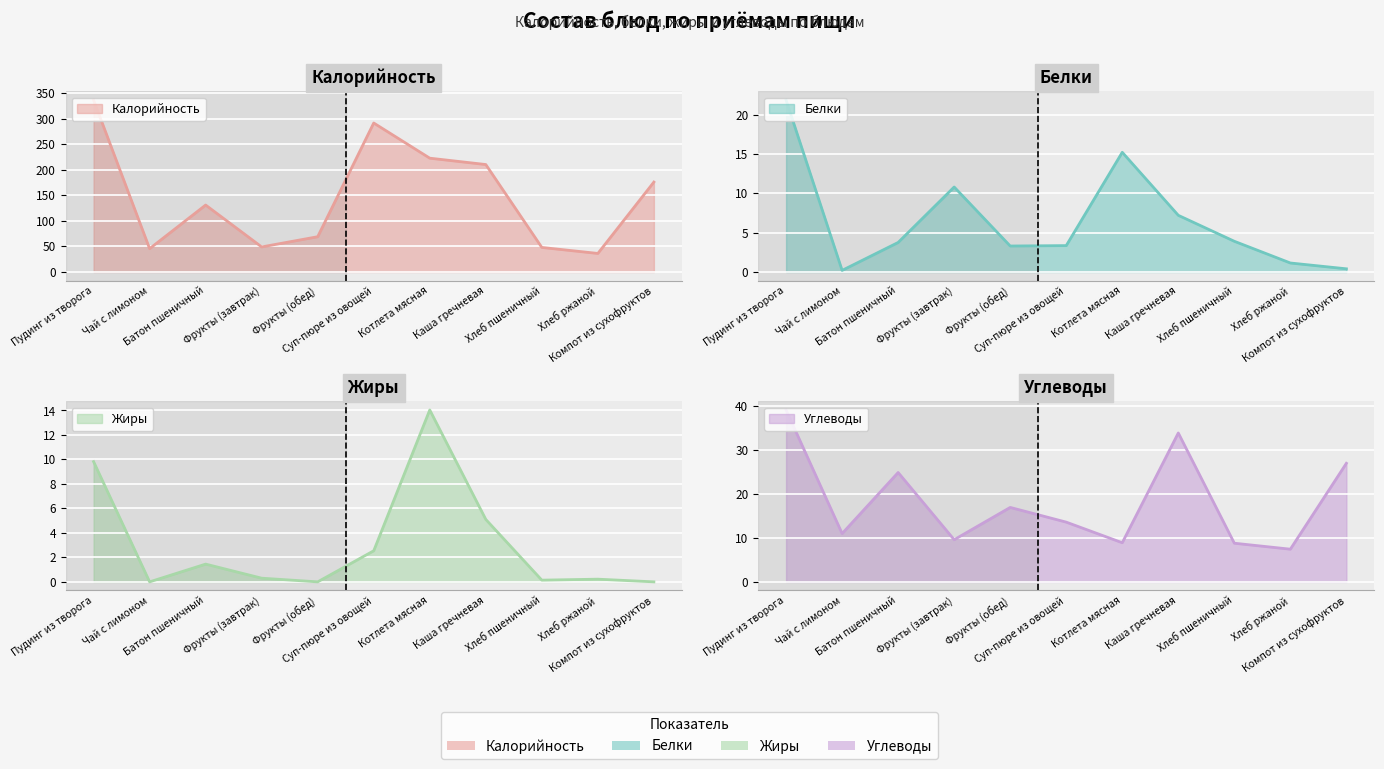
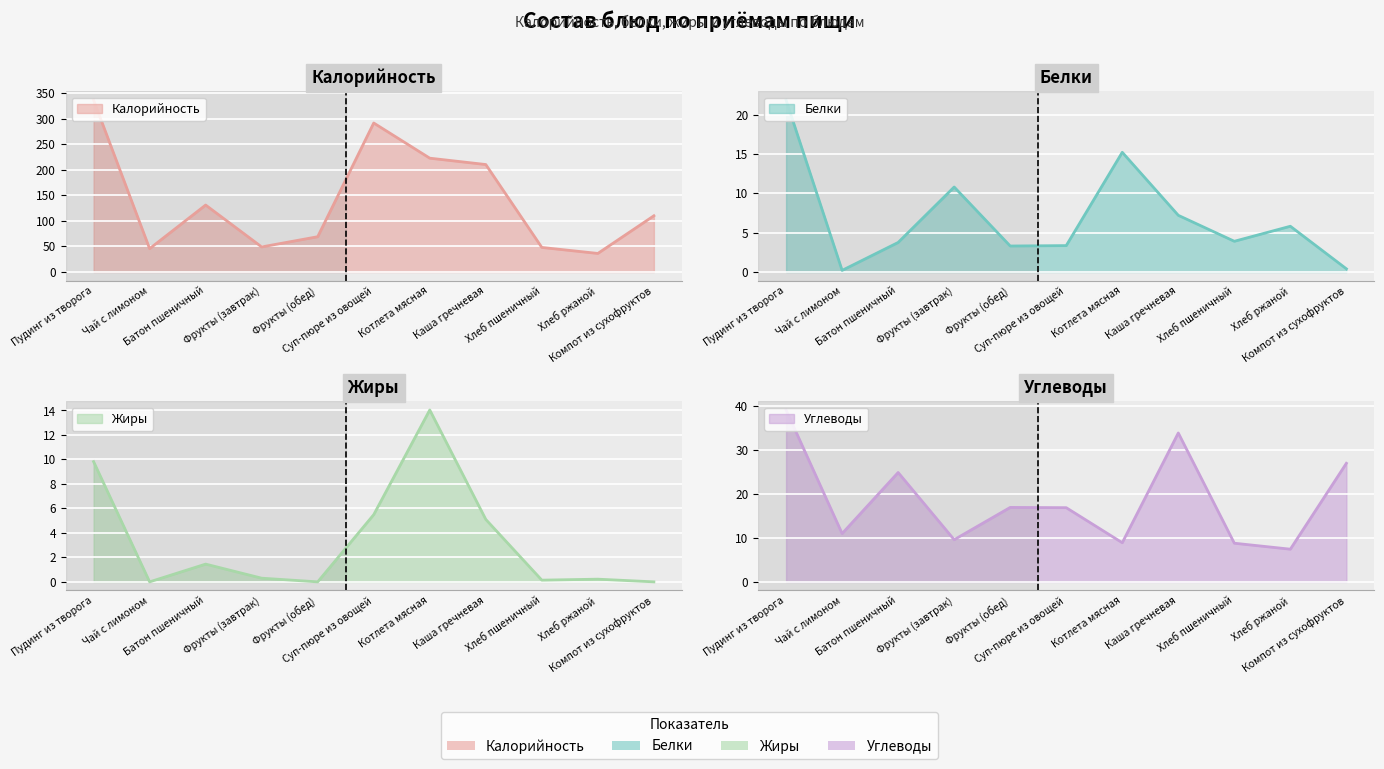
  {
    "Калорийность": {
      "Чай с лимоном": 50,
      "Батон пшеничный": 130,
      "Фрукты (завтрак)": 50,
      "Фрукты (обед)": 70,
      "Суп-пюре из овощей": 290,
      "Котлета мясная": 220,
      "Каша гречневая": 210,
      "Хлеб пшеничный": 50,
      "Хлеб ржаной": 40,
-     "Компот из сухофруктов": 180
+     "Компот из сухофруктов": 110
    },
    "Белки": {
      "Чай с лимоном": 0,
      "Батон пшеничный": 4,
      "Фрукты (завтрак)": 11,
      "Фрукты (обед)": 3,
      "Суп-пюре из овощей": 3,
      "Котлета мясная": 15,
      "Каша гречневая": 7,
      "Хлеб пшеничный": 4,
-     "Хлеб ржаной": 1,
+     "Хлеб ржаной": 6,
      "Компот из сухофруктов": 0
    },
    "Жиры": {
      "Пудинг из творога": 9.8,
      "Чай с лимоном": 0.0,
      "Батон пшеничный": 1.5,
      "Фрукты (завтрак)": 0.3,
      "Фрукты (обед)": 0.0,
-     "Суп-пюре из овощей": 2.5,
+     "Суп-пюре из овощей": 5.5,
      "Котлета мясная": 14.0,
      "Каша гречневая": 5.1,
      "Хлеб пшеничный": 0.1,
      "Хлеб ржаной": 0.2,
      "Компот из сухофруктов": 0.0
    },
    "Углеводы": {
      "Чай с лимоном": 11,
      "Батон пшеничный": 25,
      "Фрукты (завтрак)": 10,
      "Фрукты (обед)": 17,
-     "Суп-пюре из овощей": 14,
+     "Суп-пюре из овощей": 17,
      "Котлета мясная": 9,
      "Каша гречневая": 34,
      "Хлеб пшеничный": 9,
      "Хлеб ржаной": 7,
      "Компот из сухофруктов": 27
    }
  }
